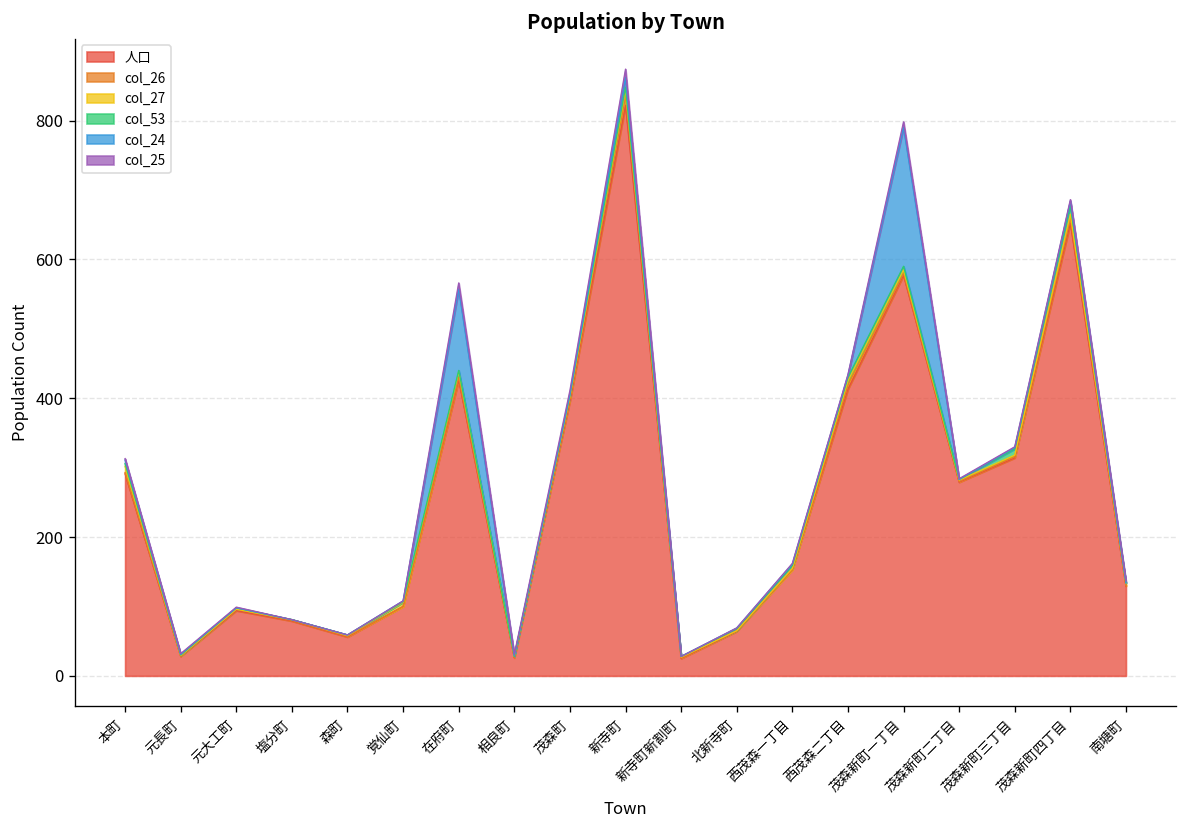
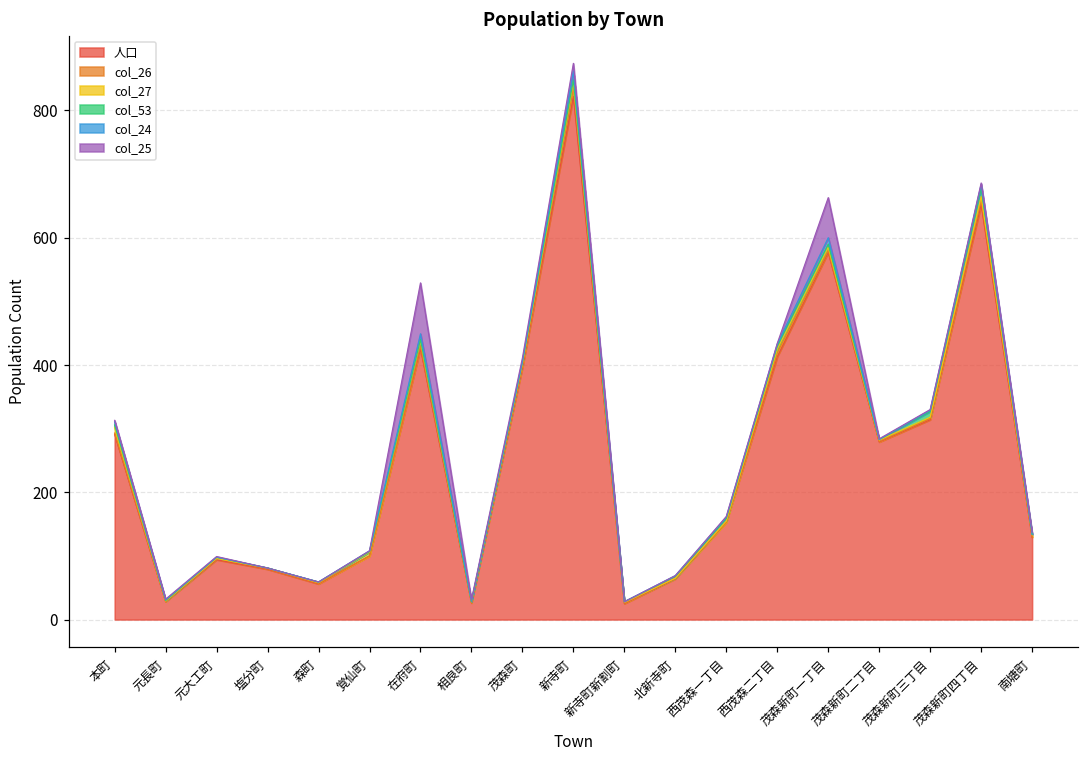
  {
    "col_27": {
      "西茂森二丁目": 10,
      "茂森新町一丁目": 10,
      "茂森新町四丁目": 10
    },
    "col_53": {
      "茂森新町一丁目": 10,
      "茂森新町四丁目": 10
    },
    "col_24": {
-     "在府町": 120,
+     "在府町": 10,
      "新寺町": 10,
-     "茂森新町一丁目": 200
+     "茂森新町一丁目": 10
    },
    "col_25": {
-     "在府町": 10,
+     "在府町": 80,
      "茂森町": 10,
      "新寺町": 10,
-     "茂森新町一丁目": 10
+     "茂森新町一丁目": 60
    }
  }
